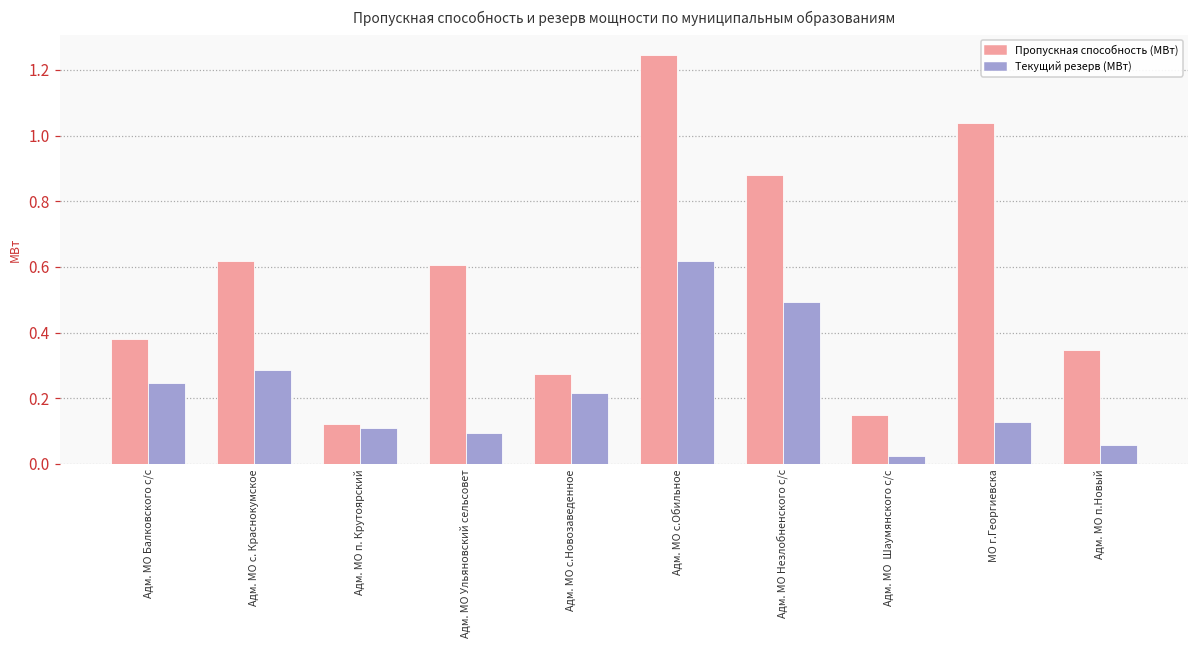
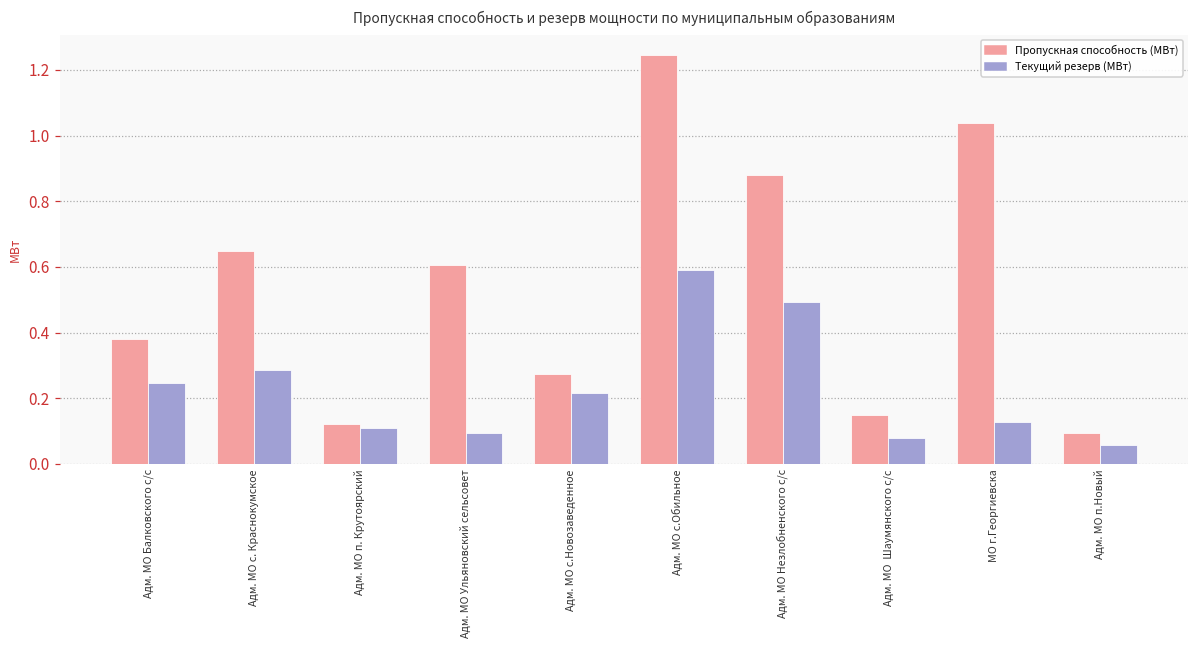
  {
    "Пропускная способность (МВт)": {
      "Адм. МО Балковского с/с": 0.38,
-     "Адм. МО с. Краснокумское": 0.62,
+     "Адм. МО с. Краснокумское": 0.65,
      "Адм. МО п. Крутоярский": 0.12,
      "Адм. МО Ульяновский сельсовет": 0.60,
      "Адм. МО с.Новозаведенное": 0.27,
      "Адм. МО с.Обильное": 1.24,
      "Адм. МО Незлобненского с/с": 0.88,
      "Адм. МО Шаумянского с/с": 0.15,
      "МО г.Георгиевска": 1.04,
-     "Адм. МО п.Новый": 0.35
+     "Адм. МО п.Новый": 0.09
    },
    "Текущий резерв (МВт)": {
      "Адм. МО Балковского с/с": 0.25,
      "Адм. МО с. Краснокумское": 0.29,
      "Адм. МО п. Крутоярский": 0.11,
      "Адм. МО Ульяновский сельсовет": 0.09,
      "Адм. МО с.Новозаведенное": 0.22,
-     "Адм. МО с.Обильное": 0.62,
+     "Адм. МО с.Обильное": 0.59,
      "Адм. МО Незлобненского с/с": 0.49,
-     "Адм. МО Шаумянского с/с": 0.02,
+     "Адм. МО Шаумянского с/с": 0.08,
      "МО г.Георгиевска": 0.13,
      "Адм. МО п.Новый": 0.06
    }
  }
